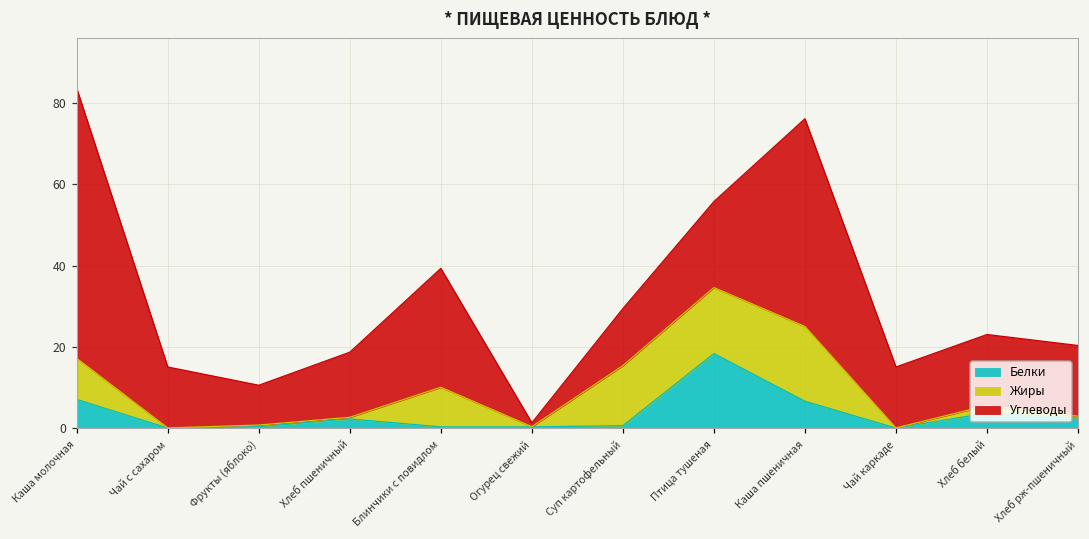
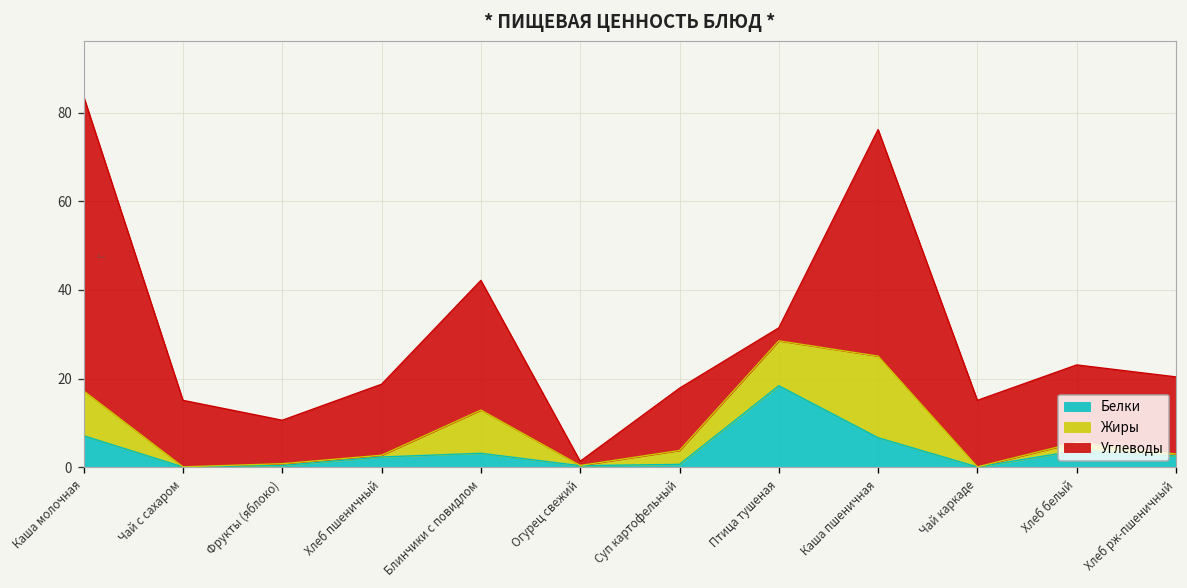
  {
    "Белки": {
      "Каша молочная": 7,
-     "Блинчики с повидлом": 0,
+     "Блинчики с повидлом": 3,
      "Суп картофельный": 1,
      "Птица тушеная": 18,
      "Каша пшеничная": 7
    },
    "Жиры": {
      "Каша молочная": 10,
      "Блинчики с повидлом": 10,
-     "Суп картофельный": 15,
-     "Птица тушеная": 16,
+     "Суп картофельный": 3,
+     "Птица тушеная": 10,
      "Каша пшеничная": 18
    },
    "Углеводы": {
      "Каша молочная": 66,
      "Чай с сахаром": 15,
      "Фрукты (яблоко)": 10,
      "Хлеб пшеничный": 16,
      "Блинчики с повидлом": 29,
      "Огурец свежий": 1,
      "Суп картофельный": 14,
-     "Птица тушеная": 21,
+     "Птица тушеная": 3,
      "Каша пшеничная": 51,
      "Чай каркаде": 15,
      "Хлеб белый": 17,
      "Хлеб рж-пшеничный": 17
    }
  }
